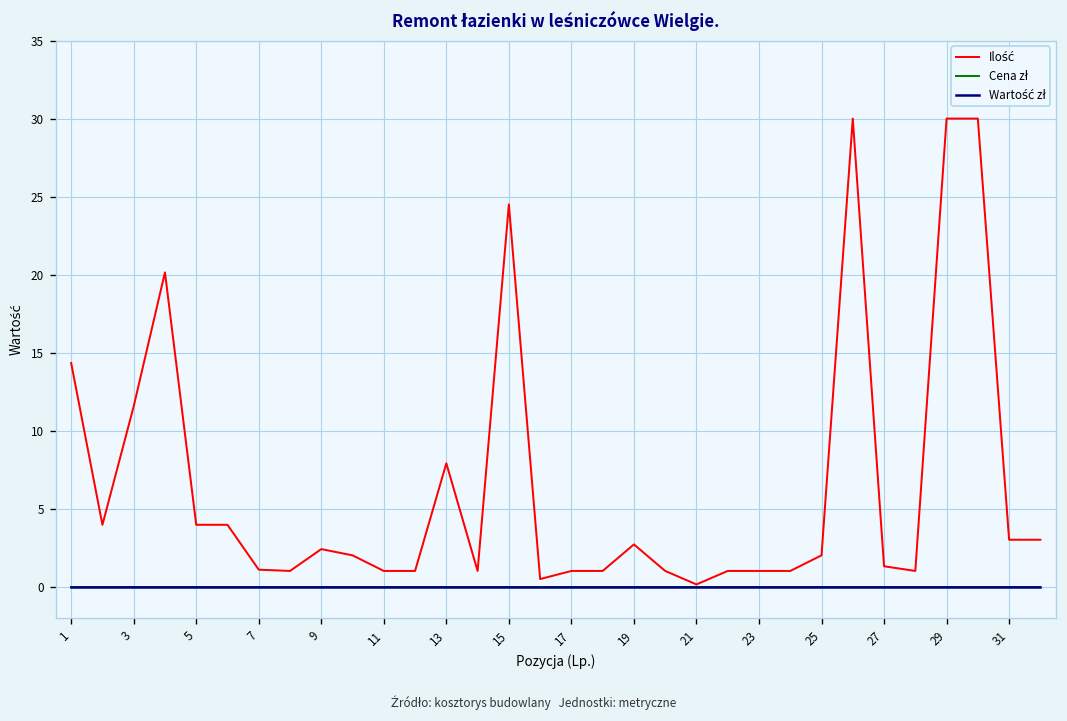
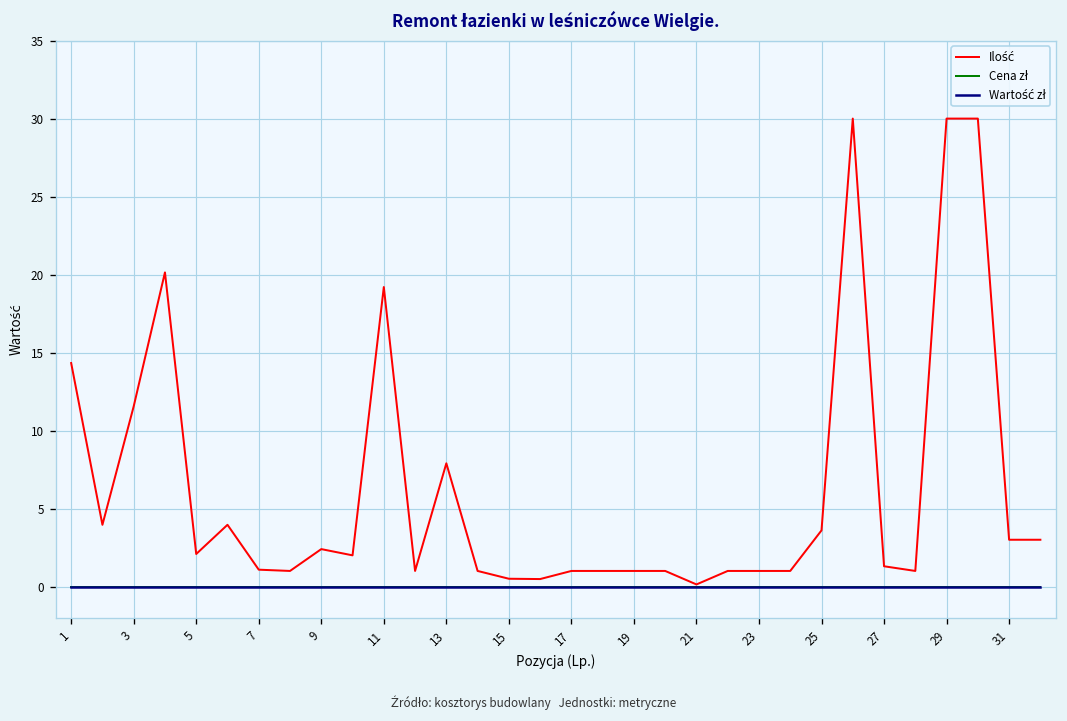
  {
    "Ilość": {
      "1": 14.3,
      "3": 11.6,
-     "5": 4.0,
+     "5": 2.1,
      "7": 1.1,
      "9": 2.4,
-     "11": 1.0,
+     "11": 19.2,
      "13": 7.9,
-     "15": 24.5,
+     "15": 0.5,
      "17": 1.0,
-     "19": 2.7,
+     "19": 1.0,
      "23": 1.0,
-     "25": 2.0,
+     "25": 3.6,
      "27": 1.3,
      "29": 30.0,
      "31": 3.0
    },
    "Wartość zł": {
      "1": 0.0,
      "3": 0.0,
      "5": 0.0,
      "7": 0.0,
      "9": 0.0,
      "11": 0.0,
      "13": 0.0,
      "15": 0.0,
      "17": 0.0,
      "19": 0.0,
      "23": 0.0,
      "25": 0.0,
      "27": 0.0,
      "29": 0.0,
      "31": 0.0
    }
  }
